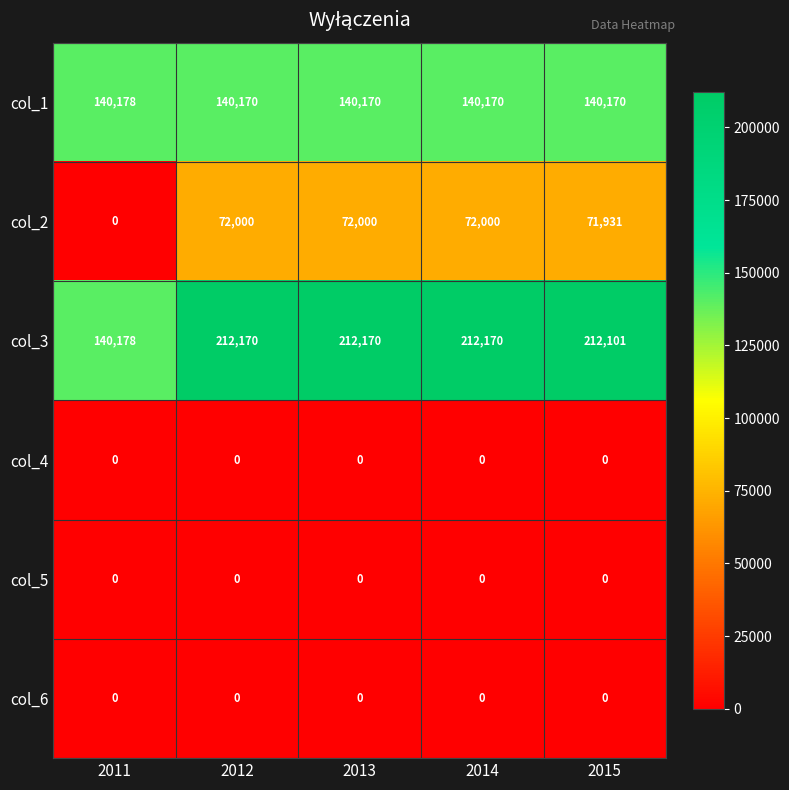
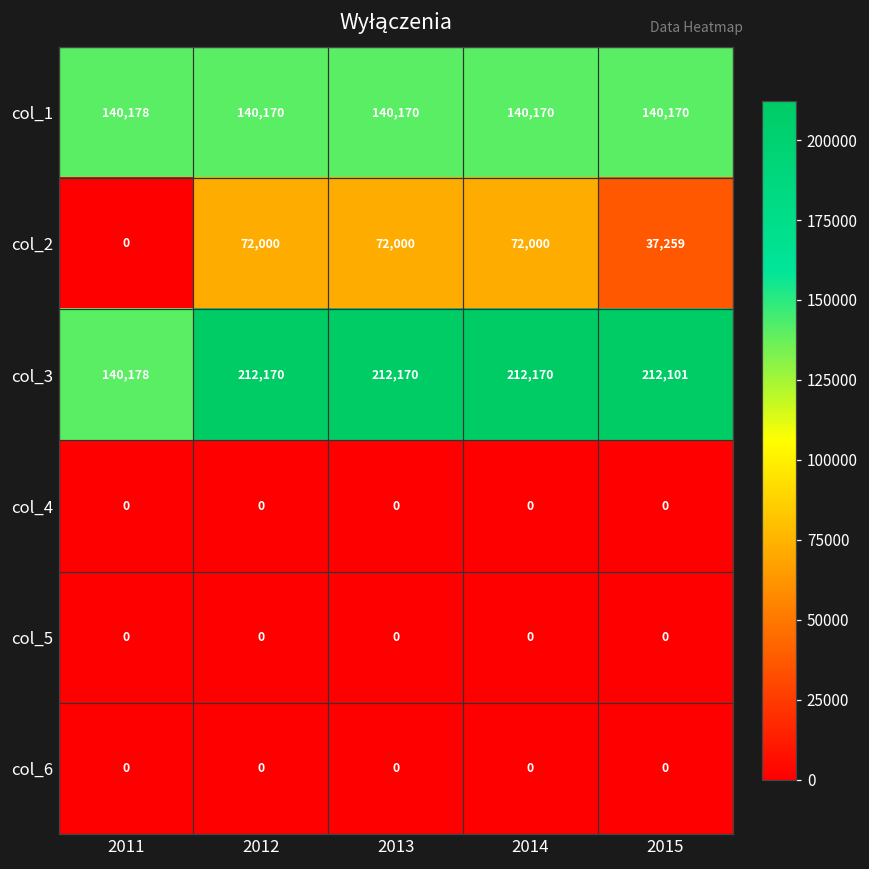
  {
    "col_1": {
      "2011": "140,178",
      "2012": "140,170",
      "2013": "140,170",
      "2014": "140,170",
      "2015": "140,170"
    },
    "col_2": {
      "2011": "0",
      "2012": "72,000",
      "2013": "72,000",
      "2014": "72,000",
-     "2015": "71,931"
+     "2015": "37,259"
    },
    "col_3": {
      "2011": "140,178",
      "2012": "212,170",
      "2013": "212,170",
      "2014": "212,170",
      "2015": "212,101"
    },
    "col_4": {
      "2011": "0",
      "2012": "0",
      "2013": "0",
      "2014": "0",
      "2015": "0"
    },
    "col_5": {
      "2011": "0",
      "2012": "0",
      "2013": "0",
      "2014": "0",
      "2015": "0"
    },
    "col_6": {
      "2011": "0",
      "2012": "0",
      "2013": "0",
      "2014": "0",
      "2015": "0"
    }
  }
